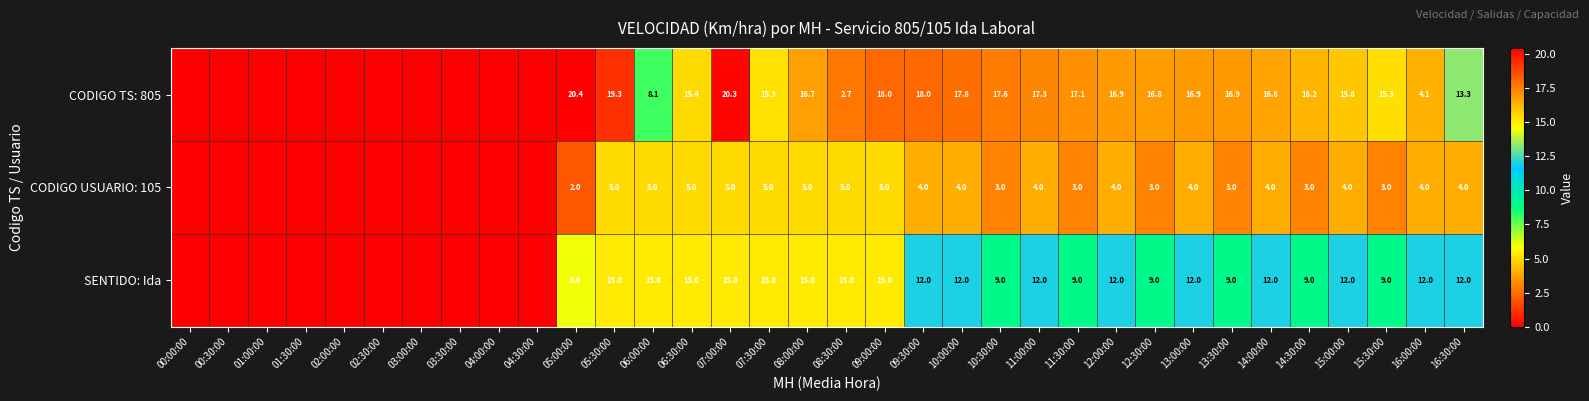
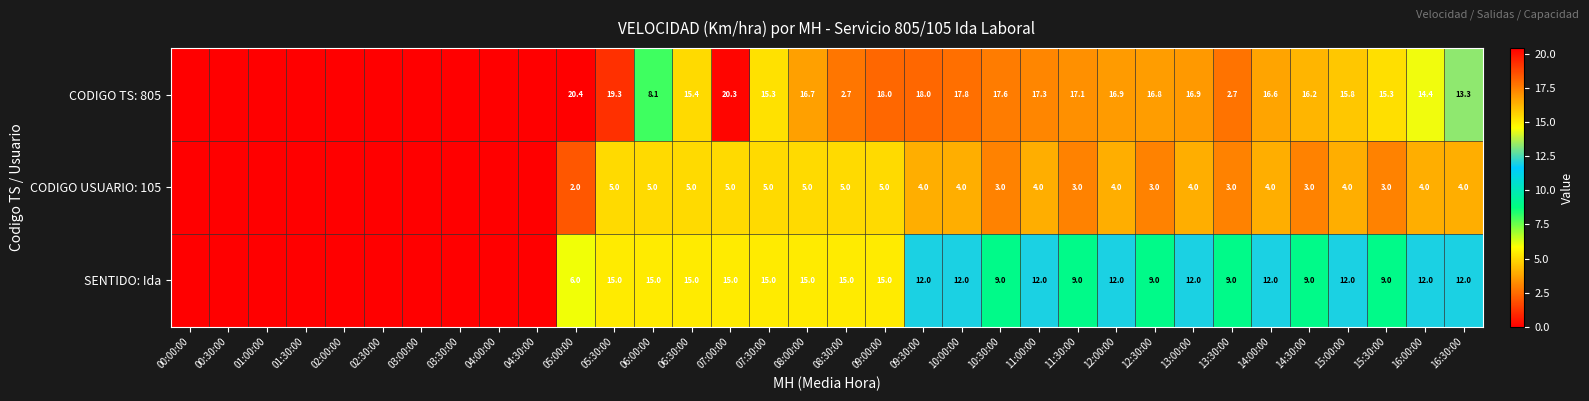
  {
    "CODIGO TS: 805": {
      "05:00:00": 20.4,
      "05:30:00": 19.3,
      "06:00:00": 8.1,
      "06:30:00": 15.4,
      "07:00:00": 20.3,
      "07:30:00": 15.3,
      "08:00:00": 16.7,
      "08:30:00": 2.7,
      "09:00:00": 18.0,
      "09:30:00": 18.0,
      "10:00:00": 17.8,
      "10:30:00": 17.6,
      "11:00:00": 17.3,
      "11:30:00": 17.1,
      "12:00:00": 16.9,
      "12:30:00": 16.8,
      "13:00:00": 16.9,
-     "13:30:00": 16.9,
+     "13:30:00": 2.7,
      "14:00:00": 16.6,
      "14:30:00": 16.2,
      "15:00:00": 15.8,
      "15:30:00": 15.3,
-     "16:00:00": 4.1,
+     "16:00:00": 14.4,
      "16:30:00": 13.3
    },
    "CODIGO USUARIO: 105": {
      "05:00:00": 2.0,
      "05:30:00": 5.0,
      "06:00:00": 5.0,
      "06:30:00": 5.0,
      "07:00:00": 5.0,
      "07:30:00": 5.0,
      "08:00:00": 5.0,
      "08:30:00": 5.0,
      "09:00:00": 5.0,
      "09:30:00": 4.0,
      "10:00:00": 4.0,
      "10:30:00": 3.0,
      "11:00:00": 4.0,
      "11:30:00": 3.0,
      "12:00:00": 4.0,
      "12:30:00": 3.0,
      "13:00:00": 4.0,
      "13:30:00": 3.0,
      "14:00:00": 4.0,
      "14:30:00": 3.0,
      "15:00:00": 4.0,
      "15:30:00": 3.0,
      "16:00:00": 4.0,
      "16:30:00": 4.0
    },
    "SENTIDO: Ida": {
      "05:00:00": 6.0,
      "05:30:00": 15.0,
      "06:00:00": 15.0,
      "06:30:00": 15.0,
      "07:00:00": 15.0,
      "07:30:00": 15.0,
      "08:00:00": 15.0,
      "08:30:00": 15.0,
      "09:00:00": 15.0,
      "09:30:00": 12.0,
      "10:00:00": 12.0,
      "10:30:00": 9.0,
      "11:00:00": 12.0,
      "11:30:00": 9.0,
      "12:00:00": 12.0,
      "12:30:00": 9.0,
      "13:00:00": 12.0,
      "13:30:00": 9.0,
      "14:00:00": 12.0,
      "14:30:00": 9.0,
      "15:00:00": 12.0,
      "15:30:00": 9.0,
      "16:00:00": 12.0,
      "16:30:00": 12.0
    }
  }
